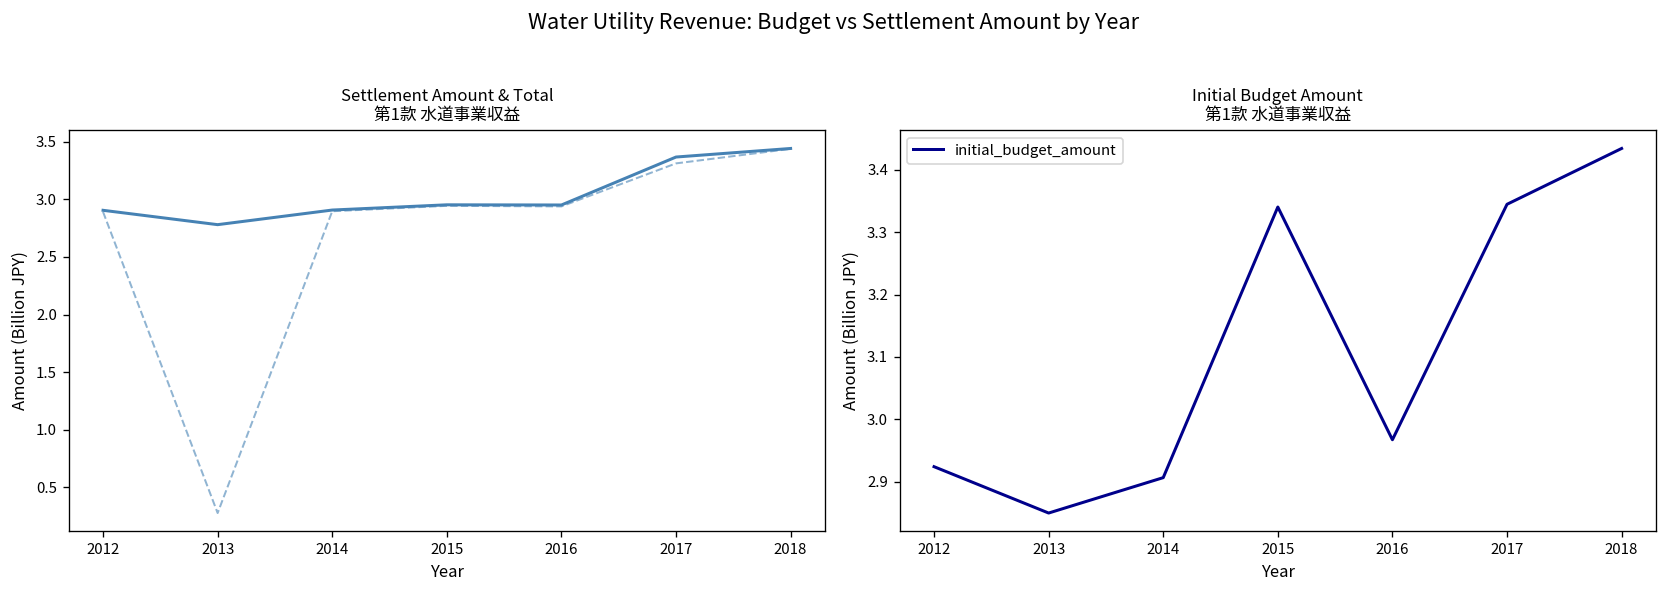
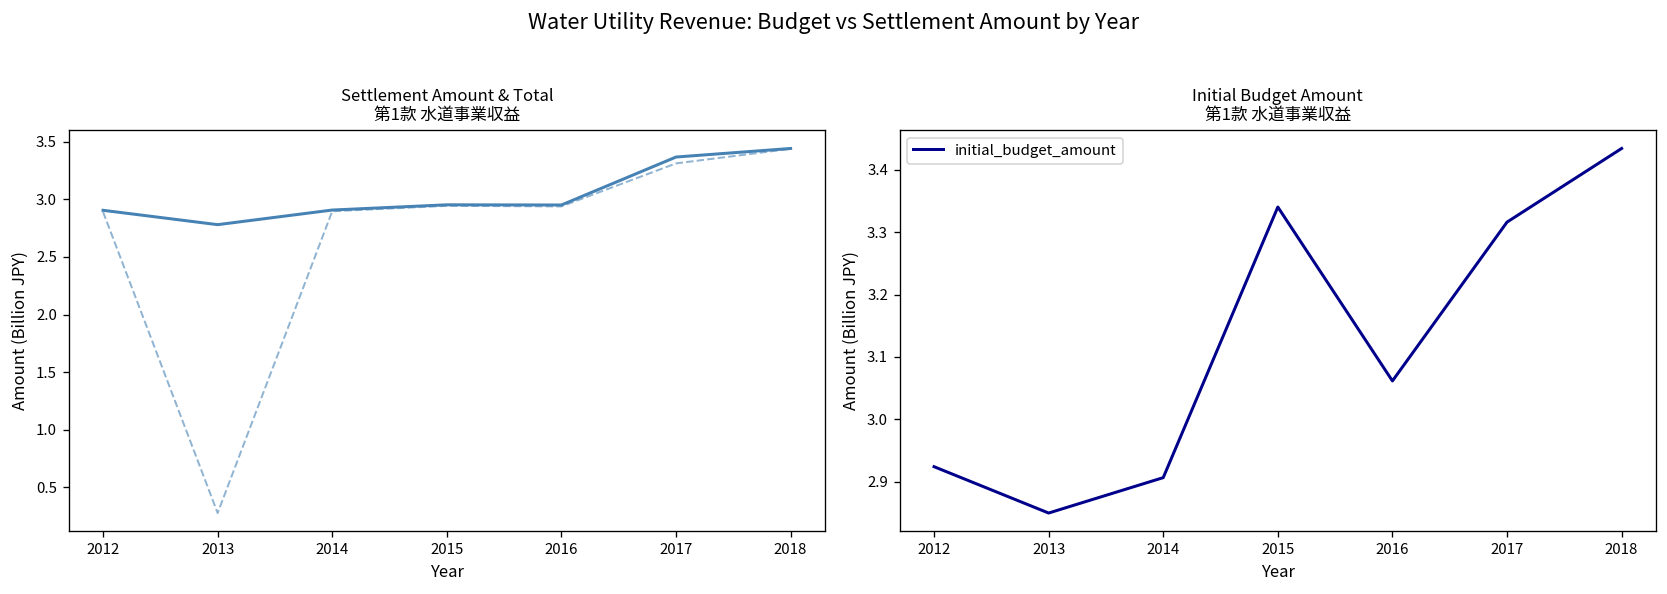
  {
    "Initial Budget Amount 第1款 水道事業収益": {
      "2012": 2.92,
      "2013": 2.85,
      "2014": 2.91,
      "2015": 3.34,
-     "2016": 2.97,
-     "2017": 3.34,
+     "2016": 3.06,
+     "2017": 3.32,
      "2018": 3.43
    }
  }
